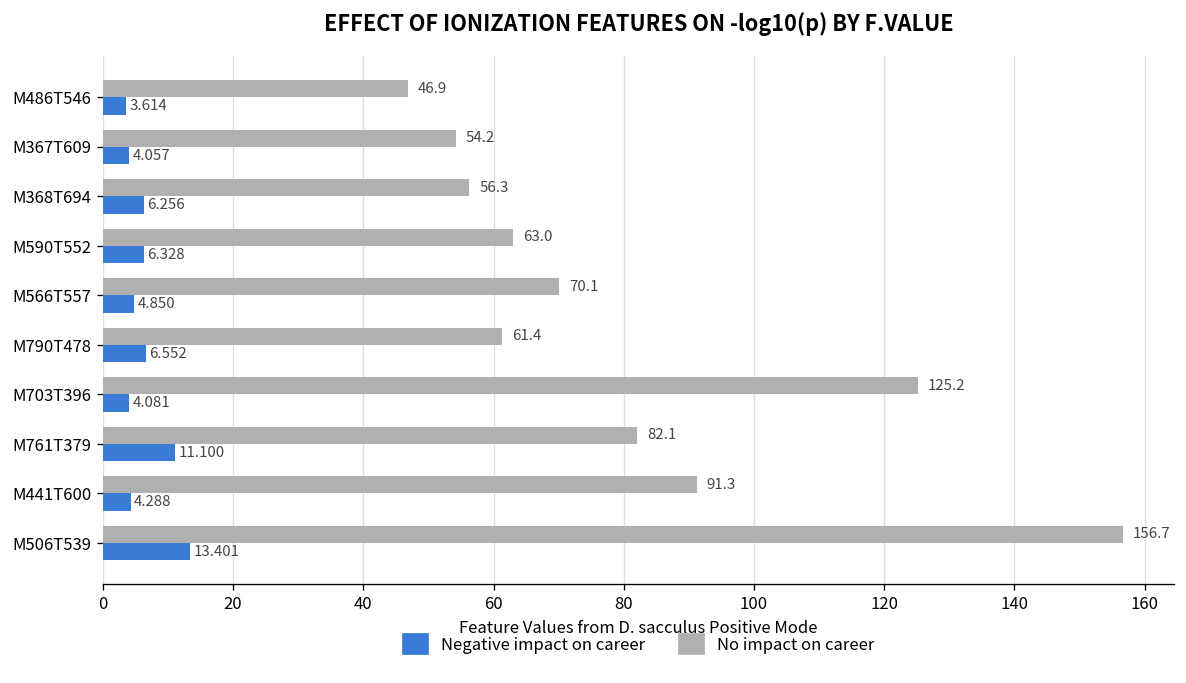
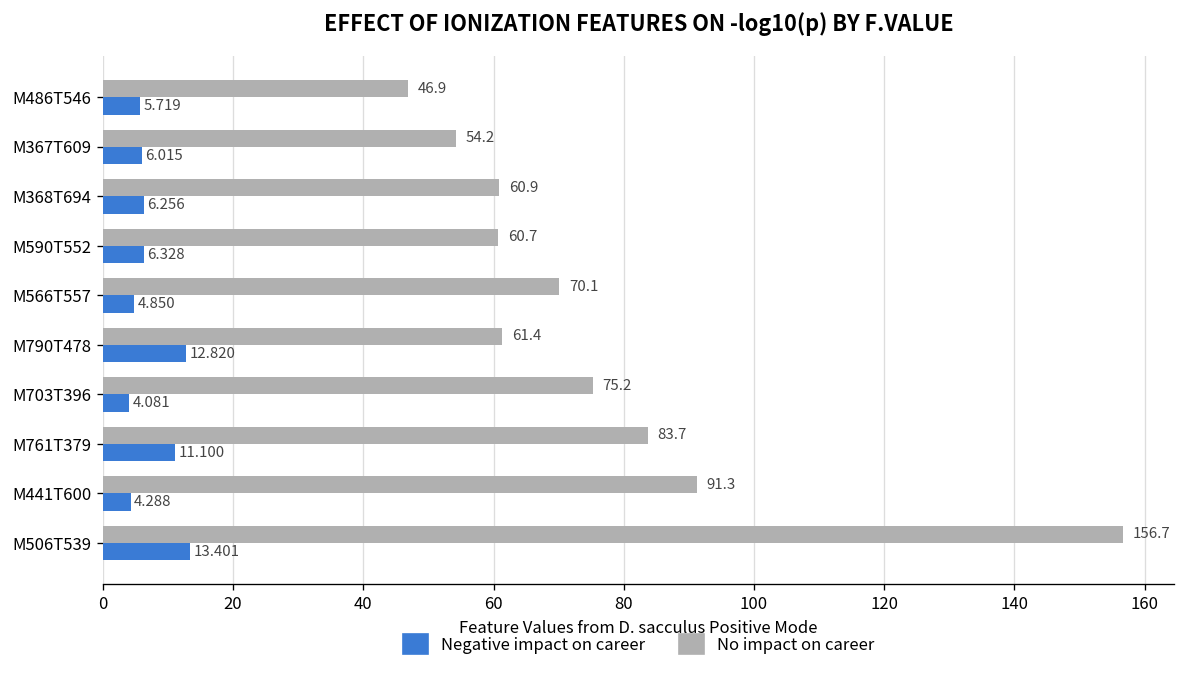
  {
    "No impact on career": {
      "M486T546": 46.9,
      "M367T609": 54.2,
-     "M368T694": 56.3,
-     "M590T552": 63.0,
+     "M368T694": 60.9,
+     "M590T552": 60.7,
      "M566T557": 70.1,
      "M790T478": 61.4,
-     "M703T396": 125.2,
-     "M761T379": 82.1,
+     "M703T396": 75.2,
+     "M761T379": 83.7,
      "M441T600": 91.3,
      "M506T539": 156.7
    },
    "Negative impact on career": {
-     "M486T546": 3.614,
-     "M367T609": 4.057,
+     "M486T546": 5.719,
+     "M367T609": 6.015,
      "M368T694": 6.256,
      "M590T552": 6.328,
      "M566T557": 4.850,
-     "M790T478": 6.552,
+     "M790T478": 12.820,
      "M703T396": 4.081,
      "M761T379": 11.100,
      "M441T600": 4.288,
      "M506T539": 13.401
    }
  }
